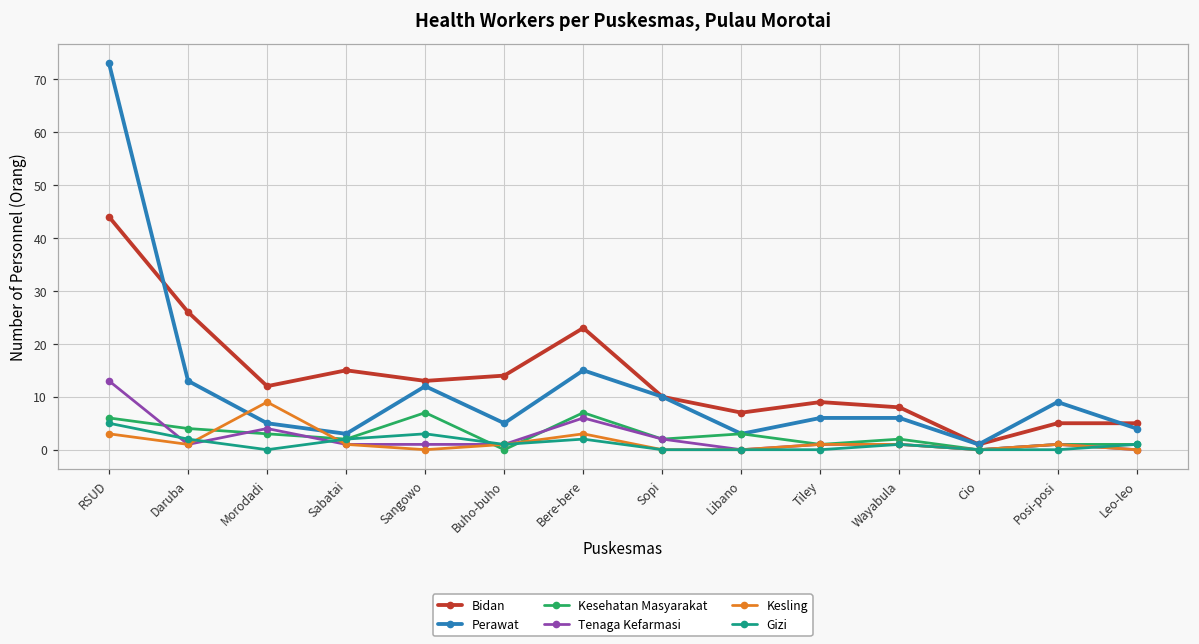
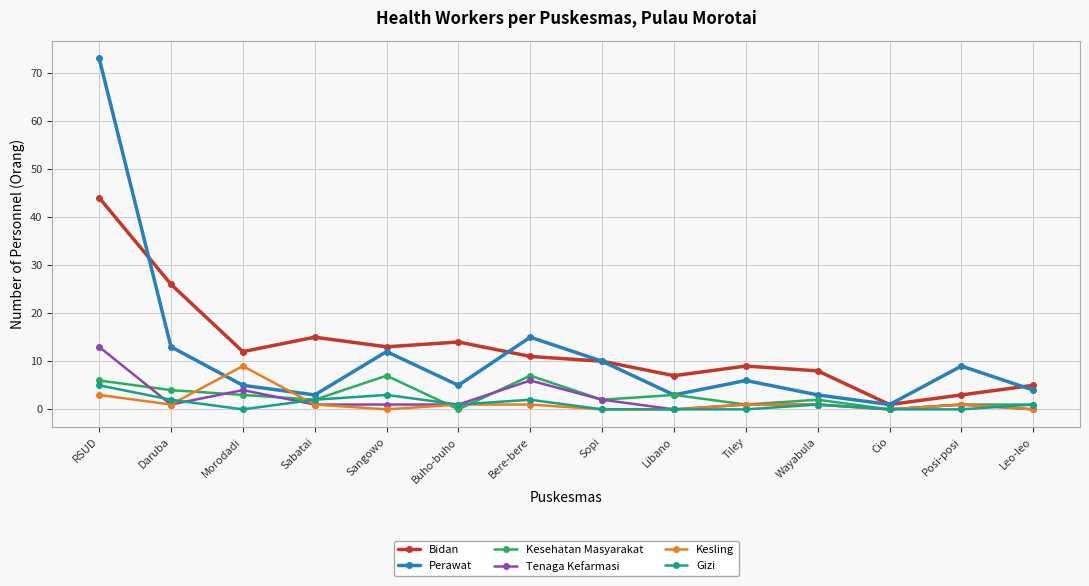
  {
    "Bidan": {
      "RSUD": 44,
      "Daruba": 26,
      "Morodadi": 12,
      "Sabatai": 15,
      "Sangowo": 13,
      "Buho-buho": 14,
-     "Bere-bere": 23,
+     "Bere-bere": 11,
      "Libano": 7,
      "Tiley": 9,
      "Wayabula": 8,
-     "Posi-posi": 5,
+     "Posi-posi": 3,
      "Leo-leo": 5
    },
    "Perawat": {
      "RSUD": 73,
      "Daruba": 13,
      "Morodadi": 5,
      "Sabatai": 3,
      "Sangowo": 12,
      "Buho-buho": 5,
      "Bere-bere": 15,
      "Tiley": 6,
-     "Wayabula": 6,
+     "Wayabula": 3,
      "Posi-posi": 9,
      "Leo-leo": 4
    },
    "Tenaga Kefarmasi": {
      "RSUD": 13,
      "Morodadi": 4,
      "Sangowo": 1,
      "Bere-bere": 6
    },
    "Kesling": {
      "RSUD": 3,
      "Morodadi": 9,
      "Sangowo": 0,
-     "Bere-bere": 3
+     "Bere-bere": 1
    }
  }
